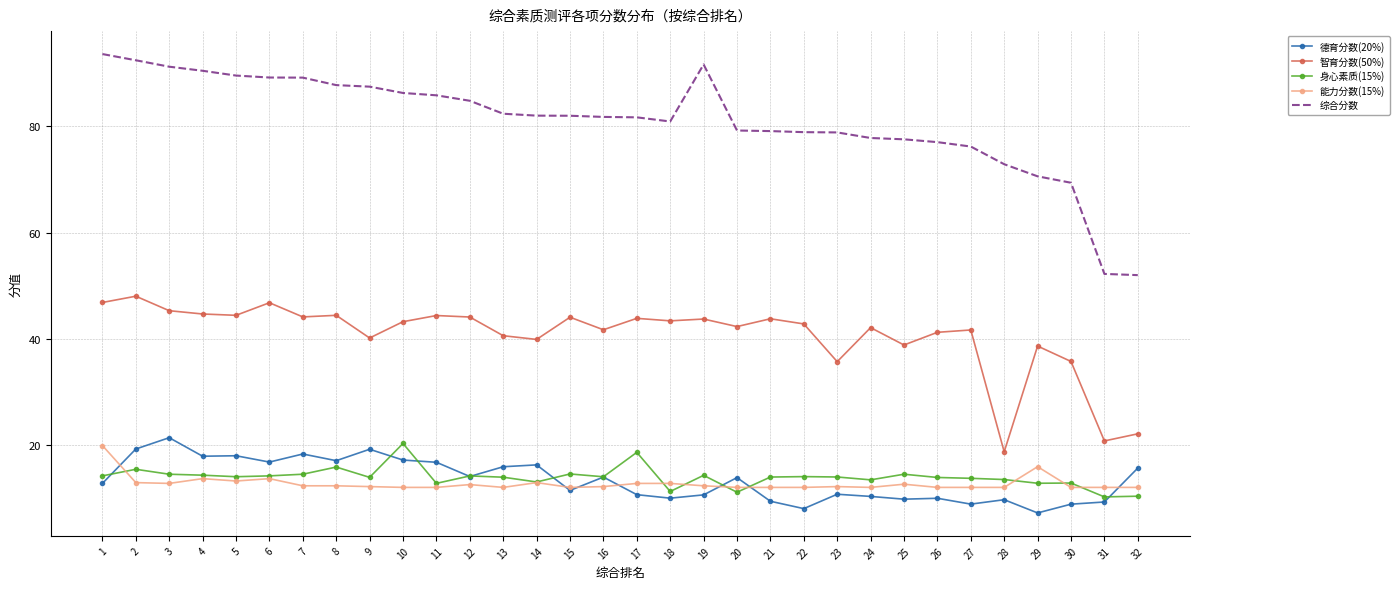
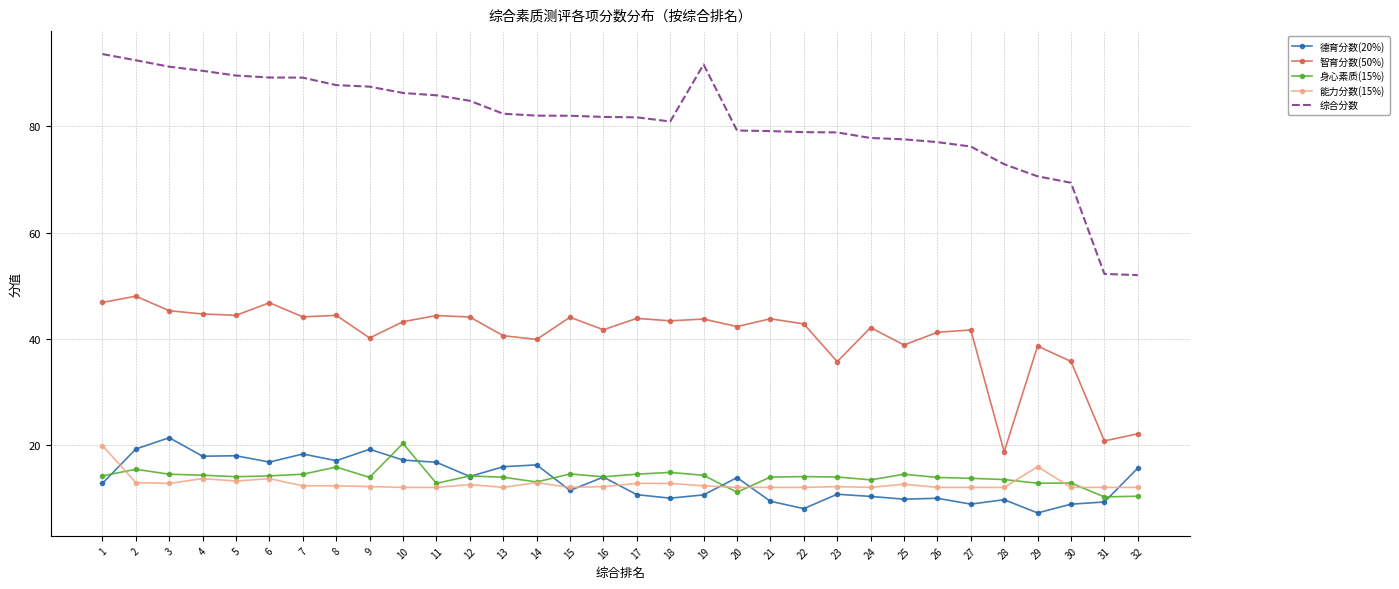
  {
    "德育分数(20%)": {
      "1": 13,
      "2": 19,
      "3": 21,
      "4": 18,
      "5": 18,
      "6": 17,
      "7": 18,
      "8": 17,
      "9": 19,
      "10": 17,
      "11": 17,
      "13": 16,
      "14": 16,
      "15": 11,
      "17": 11,
      "18": 10,
      "19": 11,
      "20": 14,
      "21": 9,
      "22": 8,
      "23": 11,
      "24": 10,
      "25": 10,
      "26": 10,
      "27": 9,
      "28": 10,
      "29": 7,
      "30": 9,
      "31": 9,
      "32": 16
    },
    "智育分数(50%)": {
      "1": 47,
      "2": 48,
      "3": 45,
      "4": 45,
      "5": 44,
      "6": 47,
      "7": 44,
      "8": 44,
      "9": 40,
      "10": 43,
      "11": 44,
      "12": 44,
      "13": 41,
      "14": 40,
      "15": 44,
      "16": 42,
      "17": 44,
      "18": 43,
      "19": 44,
      "20": 42,
      "21": 44,
      "22": 43,
      "23": 36,
      "24": 42,
      "25": 39,
      "26": 41,
      "27": 42,
      "28": 19,
      "29": 39,
      "30": 36,
      "31": 21,
      "32": 22
    },
    "身心素质(15%)": {
      "1": 14,
      "2": 15,
      "3": 14,
      "4": 14,
      "5": 14,
      "6": 14,
      "7": 14,
      "8": 16,
      "9": 14,
      "10": 20,
      "11": 13,
      "13": 14,
      "15": 15,
-     "17": 19,
-     "18": 11,
+     "17": 14,
+     "18": 15,
      "19": 14,
      "20": 11,
      "21": 14,
      "22": 14,
      "23": 14,
      "24": 13,
      "25": 14,
      "26": 14,
      "27": 14,
      "28": 13,
      "29": 13,
      "30": 13,
      "31": 10,
      "32": 10
    },
    "能力分数(15%)": {
      "1": 20,
      "2": 13,
      "3": 13,
      "4": 14,
      "5": 13,
      "6": 14,
      "7": 12,
      "8": 12,
      "9": 12,
      "10": 12,
      "11": 12,
      "12": 13,
      "13": 12,
      "15": 12,
      "16": 12,
      "17": 13,
      "18": 13,
      "19": 12,
      "20": 12,
      "21": 12,
      "22": 12,
      "23": 12,
      "24": 12,
      "25": 13,
      "26": 12,
      "27": 12,
      "28": 12,
      "29": 16,
      "30": 12,
      "31": 12,
      "32": 12
    },
    "综合分数": {
      "1": 94,
      "2": 92,
      "3": 91,
      "4": 90,
      "5": 90,
      "6": 89,
      "7": 89,
      "8": 88,
      "9": 87,
      "10": 86,
      "11": 86,
      "12": 85,
      "13": 82,
      "14": 82,
      "15": 82,
      "16": 82,
      "17": 82,
      "18": 81,
      "19": 92,
      "20": 79,
      "21": 79,
      "22": 79,
      "23": 79,
      "24": 78,
      "25": 78,
      "26": 77,
      "27": 76,
      "28": 73,
      "29": 71,
      "30": 69,
      "31": 52,
      "32": 52
    }
  }
